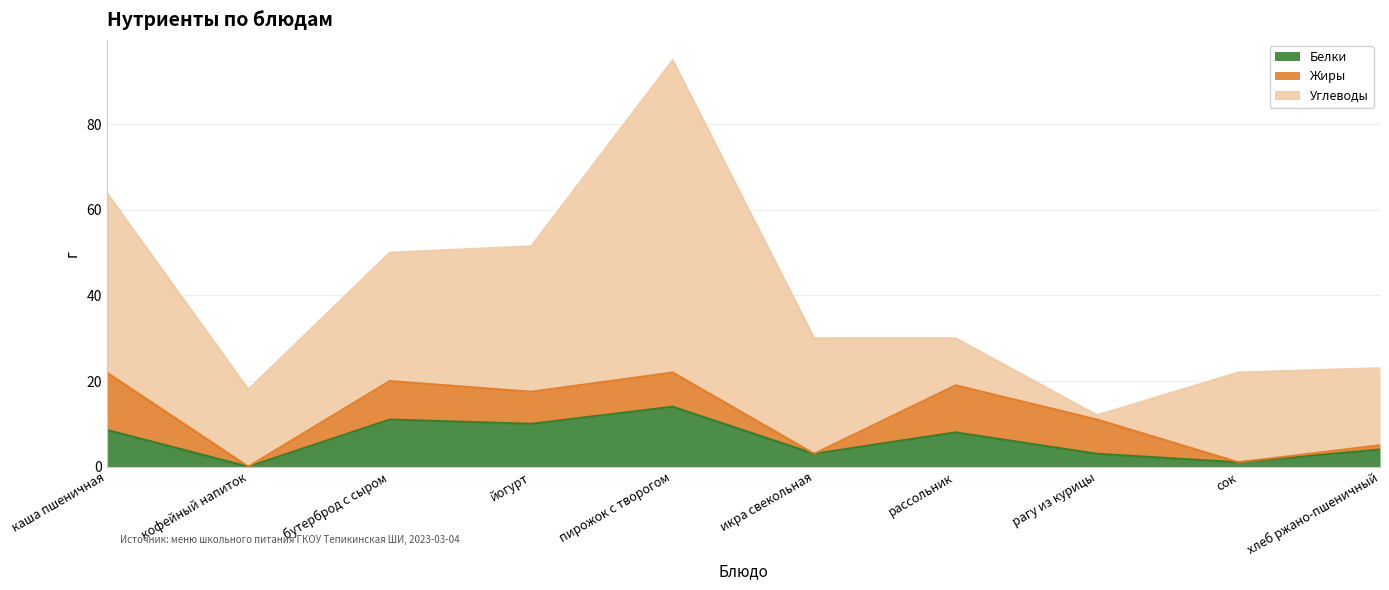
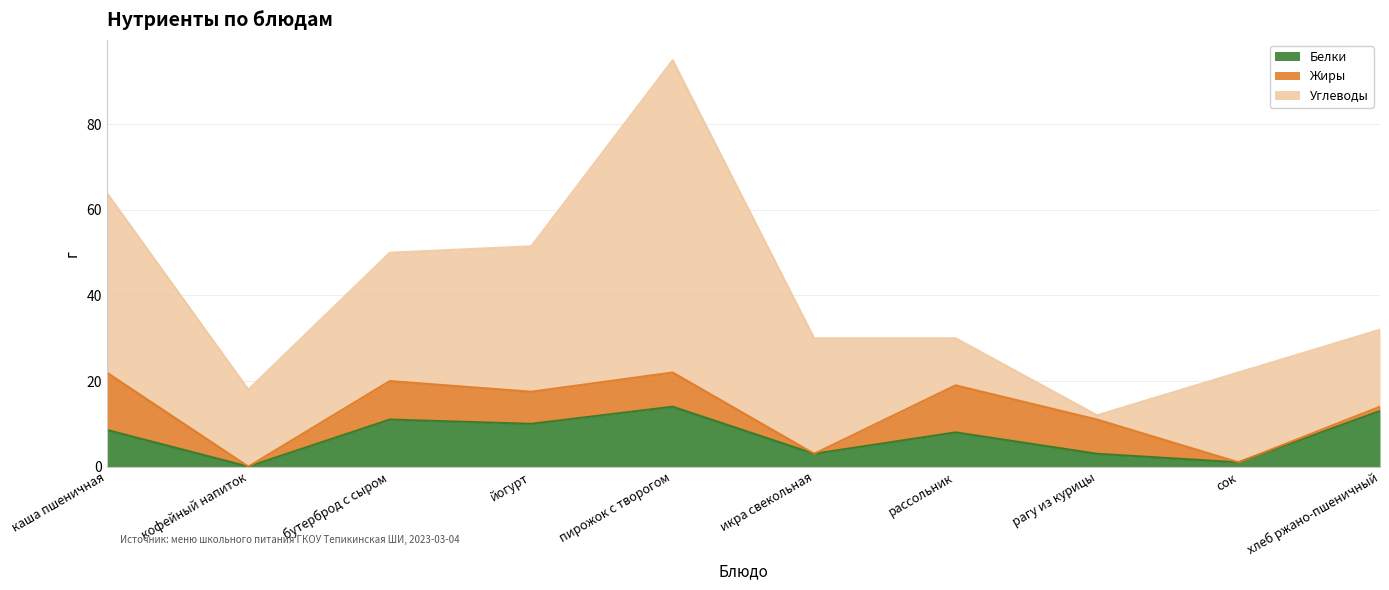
  {
    "Белки": {
      "каша пшеничная": 9,
      "бутерброд с сыром": 11,
      "йогурт": 10,
      "пирожок с творогом": 14,
      "рассольник": 8,
      "рагу из курицы": 3,
-     "хлеб ржано-пшеничный": 4
+     "хлеб ржано-пшеничный": 13
    },
    "Жиры": {
      "каша пшеничная": 13,
      "бутерброд с сыром": 9,
      "йогурт": 8,
      "пирожок с творогом": 8,
      "рассольник": 11,
      "рагу из курицы": 8,
      "хлеб ржано-пшеничный": 1
    },
    "Углеводы": {
      "каша пшеничная": 42,
      "кофейный напиток": 18,
      "бутерброд с сыром": 30,
      "йогурт": 34,
      "пирожок с творогом": 73,
      "икра свекольная": 27,
      "рассольник": 11,
      "рагу из курицы": 1,
      "сок": 21,
      "хлеб ржано-пшеничный": 18
    }
  }
